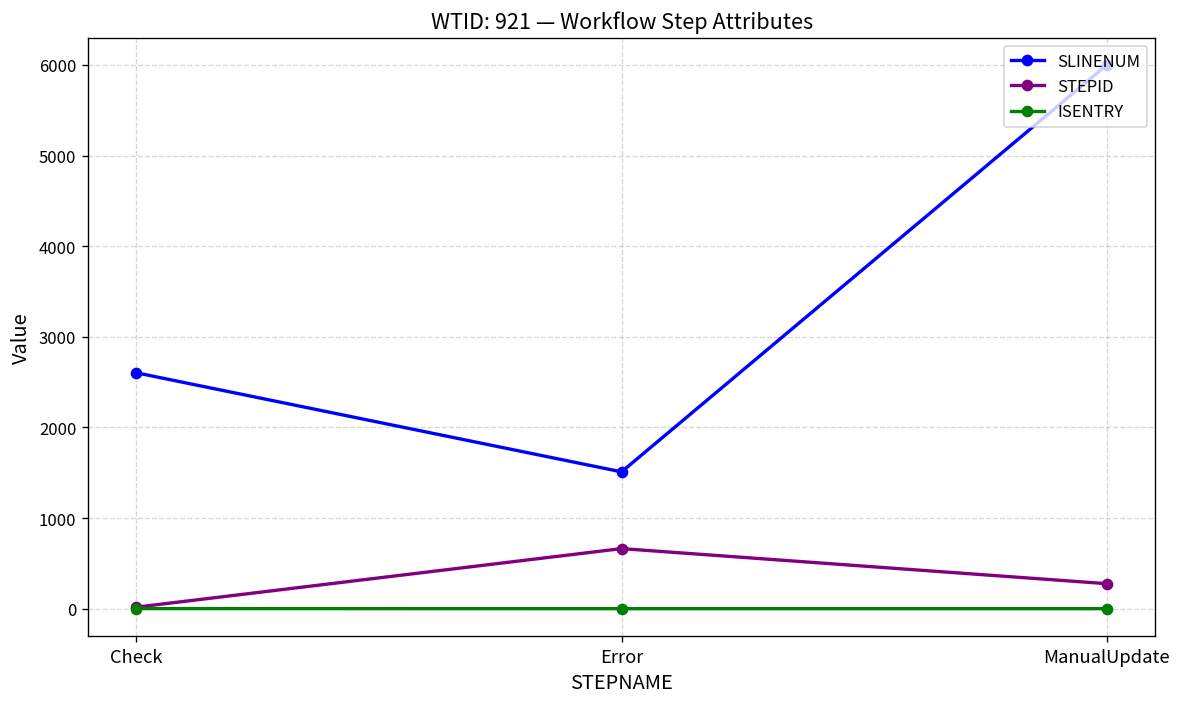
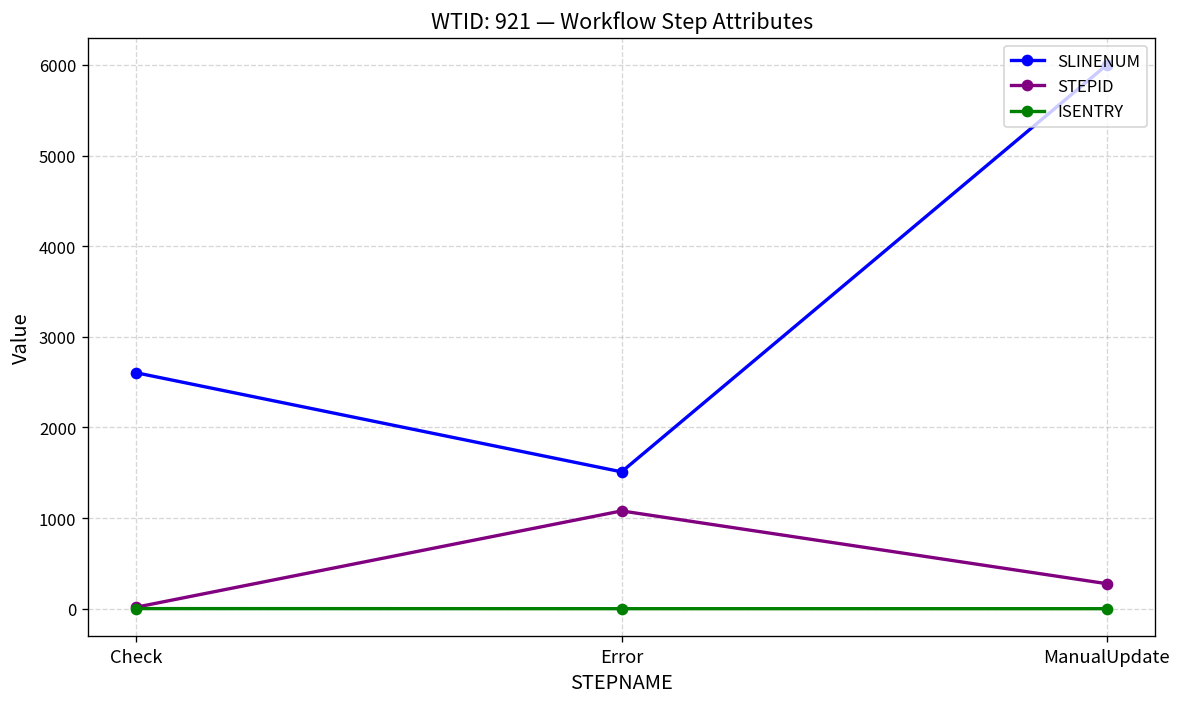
  {
    "SLINENUM": {
      "Check": 2600,
      "Error": 1500
    },
    "STEPID": {
-     "Error": 700,
+     "Error": 1100,
      "ManualUpdate": 300
    },
    "ISENTRY": {
      "Error": 0,
      "ManualUpdate": 0
    }
  }
